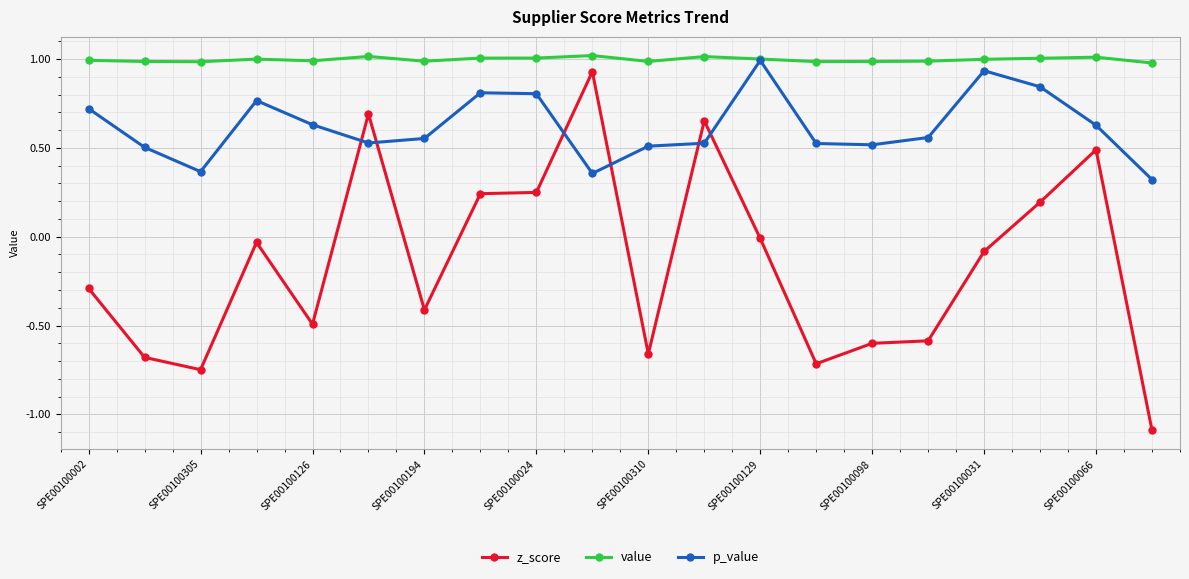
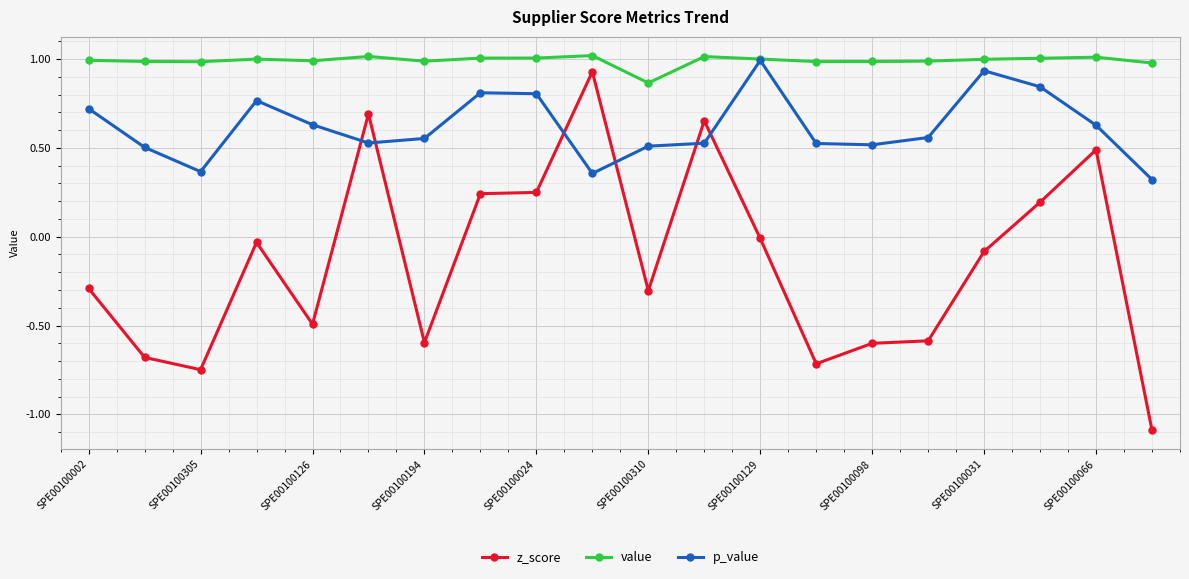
  {
    "z_score": {
      "SPE00100002": -0.29,
      "SPE00100305": -0.75,
      "SPE00100126": -0.49,
-     "SPE00100194": -0.41,
+     "SPE00100194": -0.60,
      "SPE00100024": 0.25,
-     "SPE00100310": -0.66,
+     "SPE00100310": -0.30,
      "SPE00100129": -0.01,
      "SPE00100098": -0.60,
      "SPE00100031": -0.08,
      "SPE00100066": 0.49
    },
    "value": {
      "SPE00100002": 0.99,
      "SPE00100305": 0.98,
      "SPE00100126": 0.99,
      "SPE00100194": 0.99,
      "SPE00100024": 1.01,
-     "SPE00100310": 0.99,
+     "SPE00100310": 0.87,
      "SPE00100098": 0.99,
      "SPE00100031": 1.00,
      "SPE00100066": 1.01
    },
    "p_value": {
      "SPE00100002": 0.72,
      "SPE00100305": 0.37,
      "SPE00100126": 0.63,
      "SPE00100194": 0.55,
      "SPE00100024": 0.80,
      "SPE00100310": 0.51,
      "SPE00100098": 0.52,
      "SPE00100031": 0.93,
      "SPE00100066": 0.63
    }
  }
